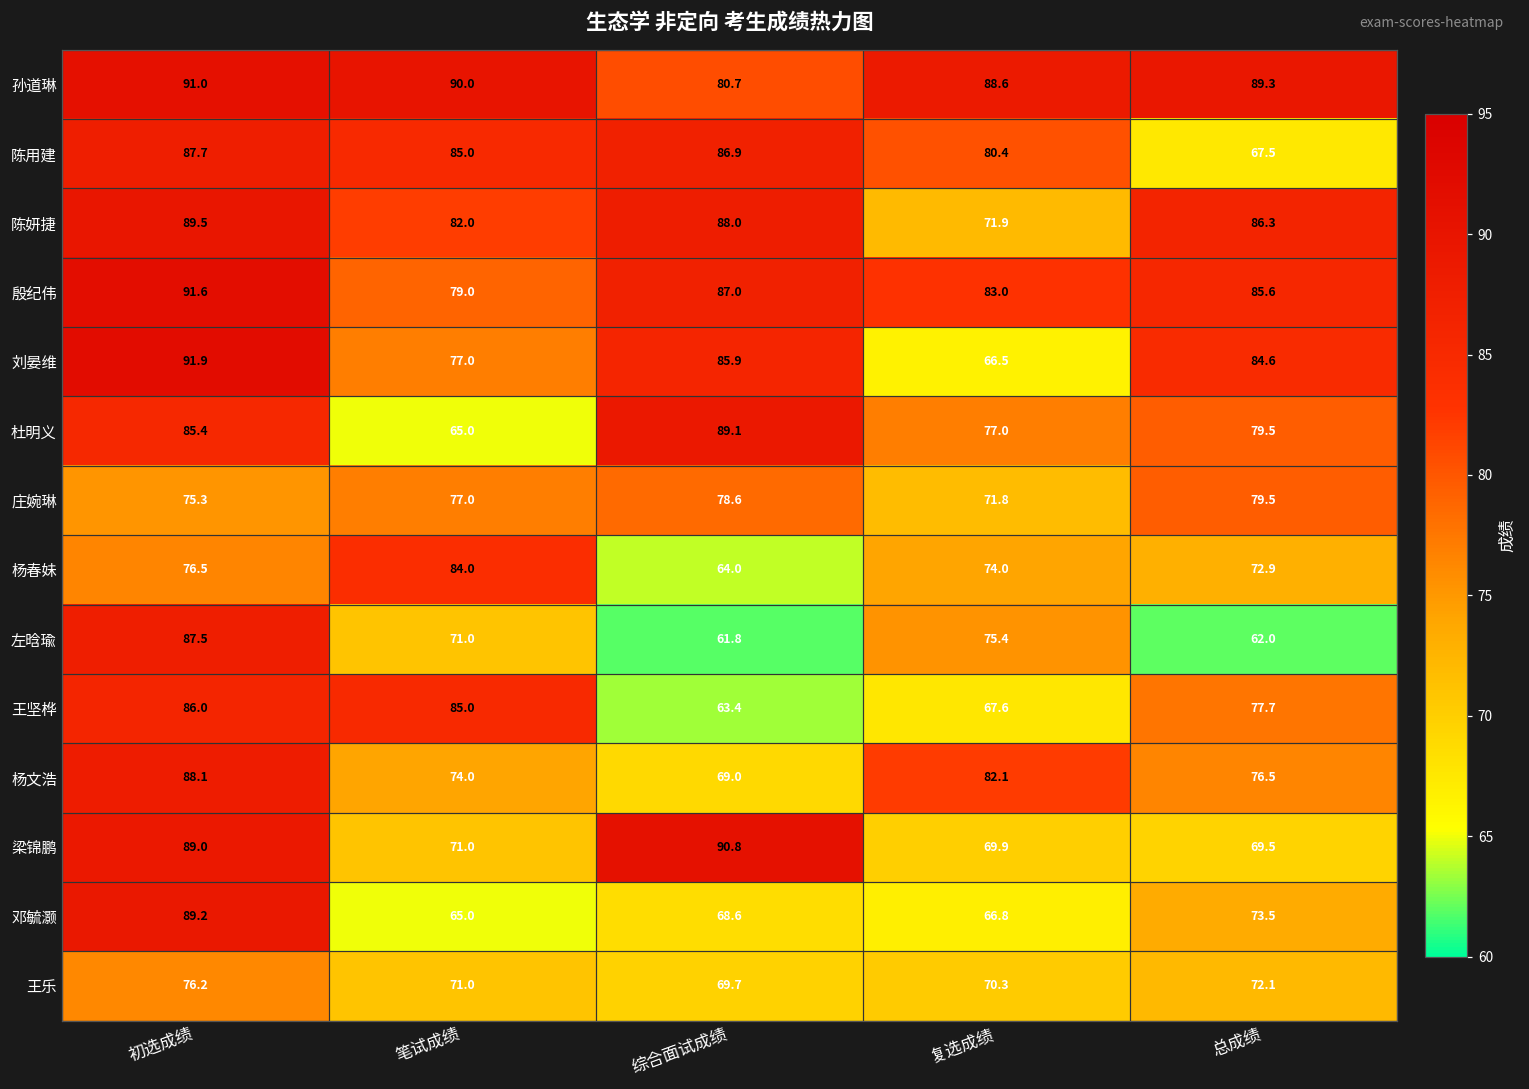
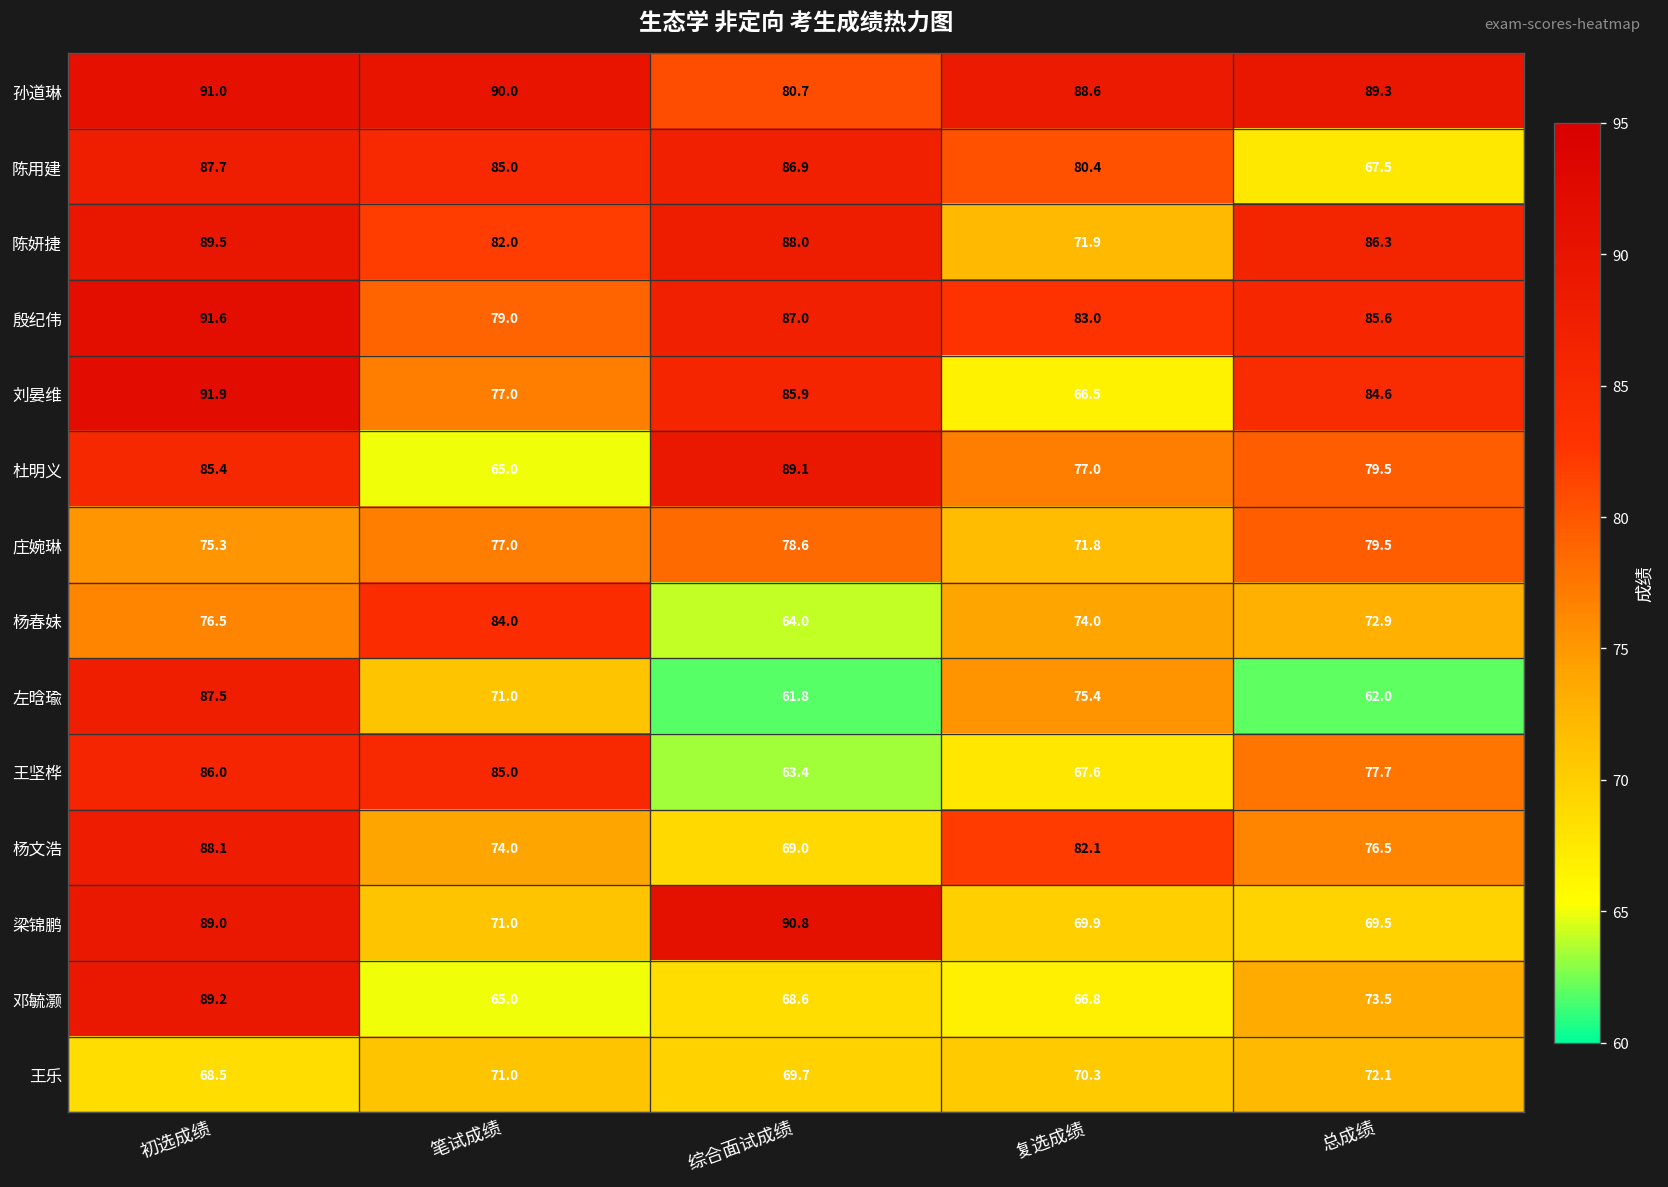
  {
    "孙道琳": {
      "初选成绩": 91.0,
      "笔试成绩": 90.0,
      "综合面试成绩": 80.7,
      "复选成绩": 88.6,
      "总成绩": 89.3
    },
    "陈用建": {
      "初选成绩": 87.7,
      "笔试成绩": 85.0,
      "综合面试成绩": 86.9,
      "复选成绩": 80.4,
      "总成绩": 67.5
    },
    "陈妍捷": {
      "初选成绩": 89.5,
      "笔试成绩": 82.0,
      "综合面试成绩": 88.0,
      "复选成绩": 71.9,
      "总成绩": 86.3
    },
    "殷纪伟": {
      "初选成绩": 91.6,
      "笔试成绩": 79.0,
      "综合面试成绩": 87.0,
      "复选成绩": 83.0,
      "总成绩": 85.6
    },
    "刘晏维": {
      "初选成绩": 91.9,
      "笔试成绩": 77.0,
      "综合面试成绩": 85.9,
      "复选成绩": 66.5,
      "总成绩": 84.6
    },
    "杜明义": {
      "初选成绩": 85.4,
      "笔试成绩": 65.0,
      "综合面试成绩": 89.1,
      "复选成绩": 77.0,
      "总成绩": 79.5
    },
    "庄婉琳": {
      "初选成绩": 75.3,
      "笔试成绩": 77.0,
      "综合面试成绩": 78.6,
      "复选成绩": 71.8,
      "总成绩": 79.5
    },
    "杨春妹": {
      "初选成绩": 76.5,
      "笔试成绩": 84.0,
      "综合面试成绩": 64.0,
      "复选成绩": 74.0,
      "总成绩": 72.9
    },
    "左晗瑜": {
      "初选成绩": 87.5,
      "笔试成绩": 71.0,
      "综合面试成绩": 61.8,
      "复选成绩": 75.4,
      "总成绩": 62.0
    },
    "王坚桦": {
      "初选成绩": 86.0,
      "笔试成绩": 85.0,
      "综合面试成绩": 63.4,
      "复选成绩": 67.6,
      "总成绩": 77.7
    },
    "杨文浩": {
      "初选成绩": 88.1,
      "笔试成绩": 74.0,
      "综合面试成绩": 69.0,
      "复选成绩": 82.1,
      "总成绩": 76.5
    },
    "梁锦鹏": {
      "初选成绩": 89.0,
      "笔试成绩": 71.0,
      "综合面试成绩": 90.8,
      "复选成绩": 69.9,
      "总成绩": 69.5
    },
    "邓毓灏": {
      "初选成绩": 89.2,
      "笔试成绩": 65.0,
      "综合面试成绩": 68.6,
      "复选成绩": 66.8,
      "总成绩": 73.5
    },
    "王乐": {
-     "初选成绩": 76.2,
+     "初选成绩": 68.5,
      "笔试成绩": 71.0,
      "综合面试成绩": 69.7,
      "复选成绩": 70.3,
      "总成绩": 72.1
    }
  }
